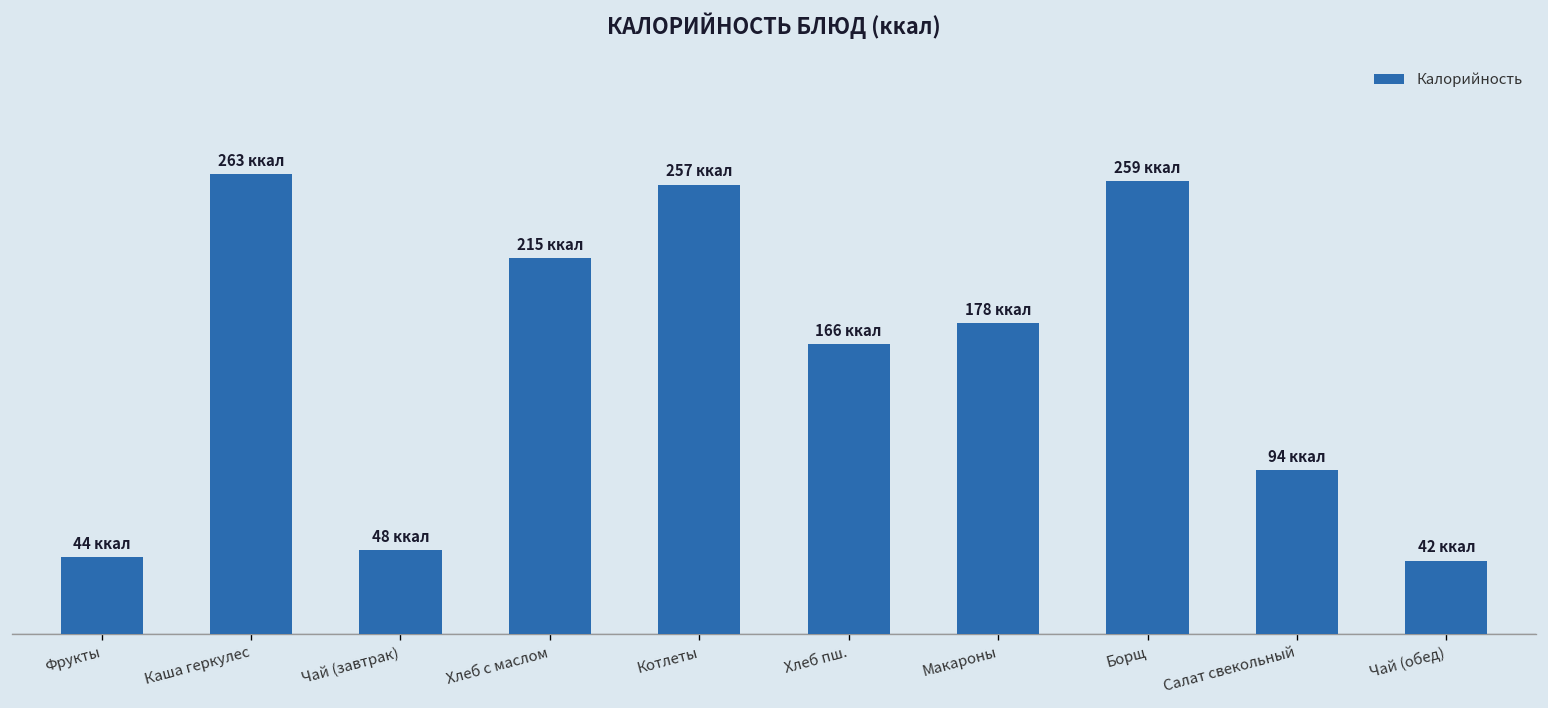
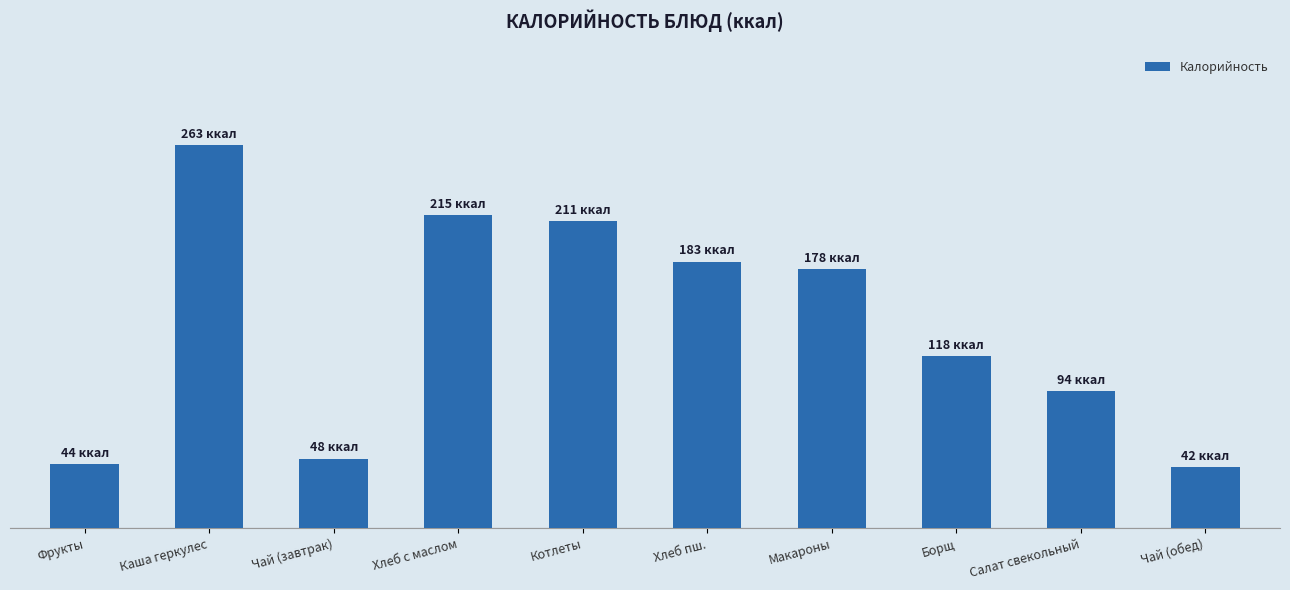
  {
    "Фрукты": 44,
    "Каша геркулес": 263,
    "Чай (завтрак)": 48,
    "Хлеб с маслом": 215,
-   "Котлеты": 257,
-   "Хлеб пш.": 166,
+   "Котлеты": 211,
+   "Хлеб пш.": 183,
    "Макароны": 178,
-   "Борщ": 259,
+   "Борщ": 118,
    "Салат свекольный": 94,
    "Чай (обед)": 42
  }
